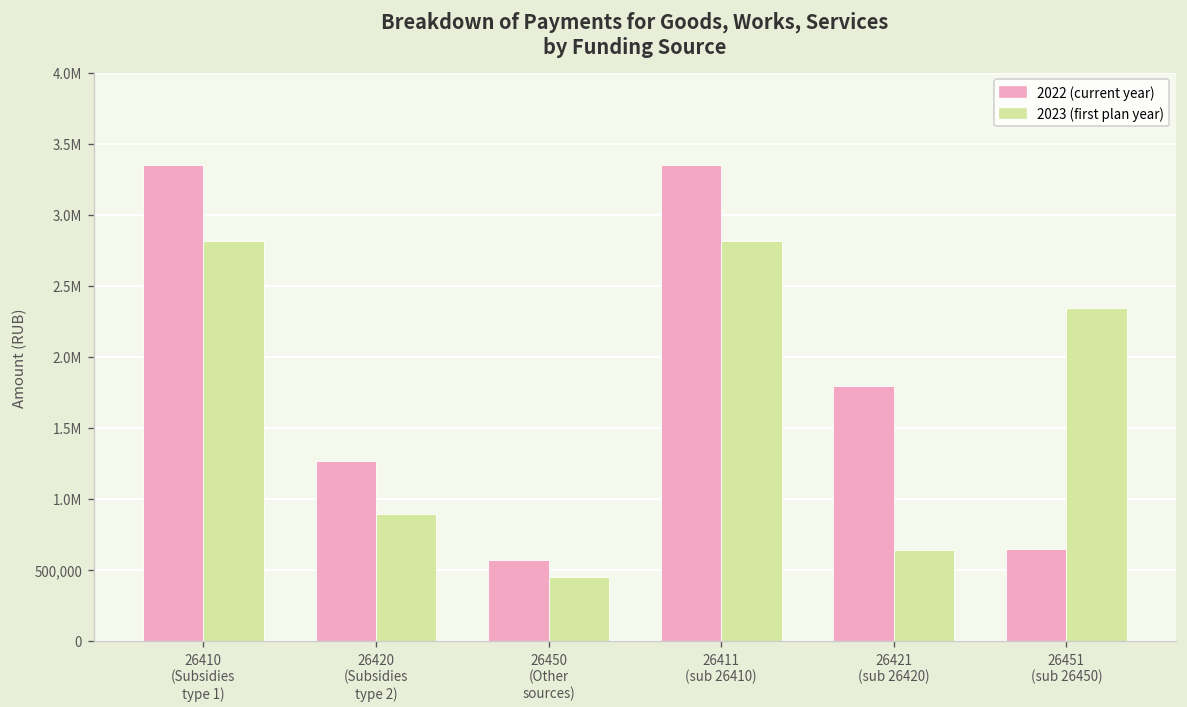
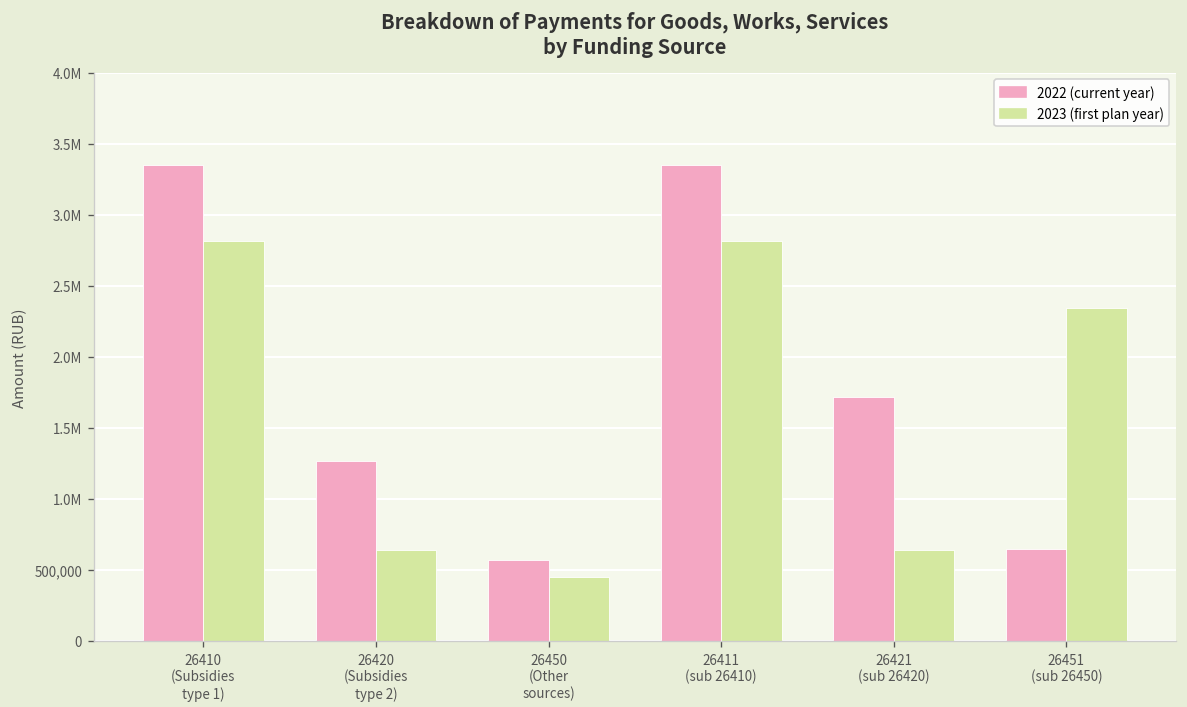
  {
    "2022 (current year)": {
      "26410 (Subsidies type 1)": "3,350,000",
      "26420 (Subsidies type 2)": "1,260,000",
      "26450 (Other sources)": "570,000",
      "26411 (sub 26410)": "3,350,000",
-     "26421 (sub 26420)": "1,790,000",
+     "26421 (sub 26420)": "1,710,000",
      "26451 (sub 26450)": "650,000"
    },
    "2023 (first plan year)": {
      "26410 (Subsidies type 1)": "2,810,000",
-     "26420 (Subsidies type 2)": "900,000",
+     "26420 (Subsidies type 2)": "640,000",
      "26450 (Other sources)": "450,000",
      "26411 (sub 26410)": "2,810,000",
      "26421 (sub 26420)": "640,000",
      "26451 (sub 26450)": "2,340,000"
    }
  }
